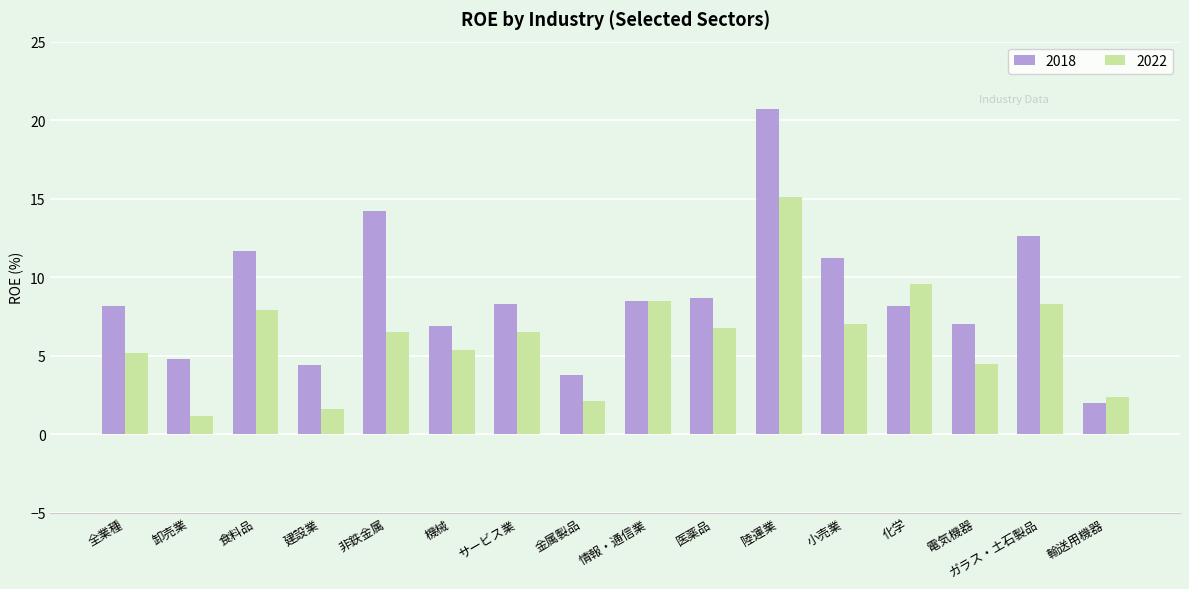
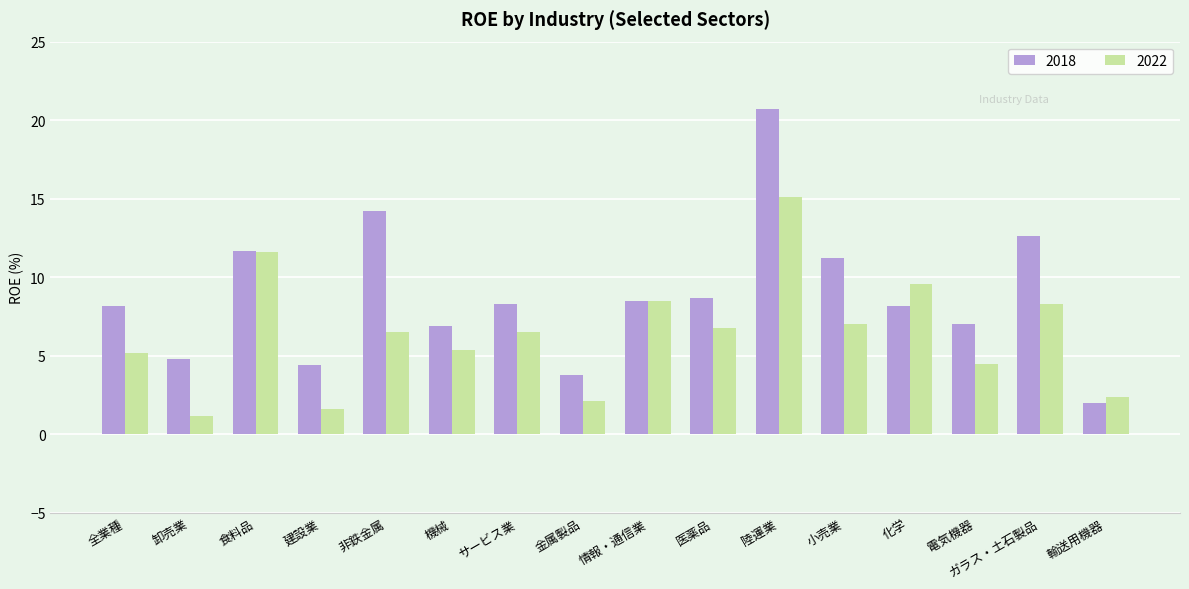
  {
    "2018": {
      "全業種": 8.2,
      "卸売業": 4.8,
      "食料品": 11.7,
      "建設業": 4.4,
      "非鉄金属": 14.2,
      "機械": 6.9,
      "サービス業": 8.3,
      "金属製品": 3.8,
      "情報・通信業": 8.5,
      "医薬品": 8.7,
      "陸運業": 20.7,
      "小売業": 11.2,
      "化学": 8.2,
      "電気機器": 7.0,
      "ガラス・土石製品": 12.6,
      "輸送用機器": 2.0
    },
    "2022": {
      "全業種": 5.2,
      "卸売業": 1.2,
-     "食料品": 7.9,
+     "食料品": 11.6,
      "建設業": 1.6,
      "非鉄金属": 6.5,
      "機械": 5.4,
      "サービス業": 6.5,
      "金属製品": 2.1,
      "情報・通信業": 8.5,
      "医薬品": 6.8,
      "陸運業": 15.1,
      "小売業": 7.0,
      "化学": 9.6,
      "電気機器": 4.5,
      "ガラス・土石製品": 8.3,
      "輸送用機器": 2.4
    }
  }
